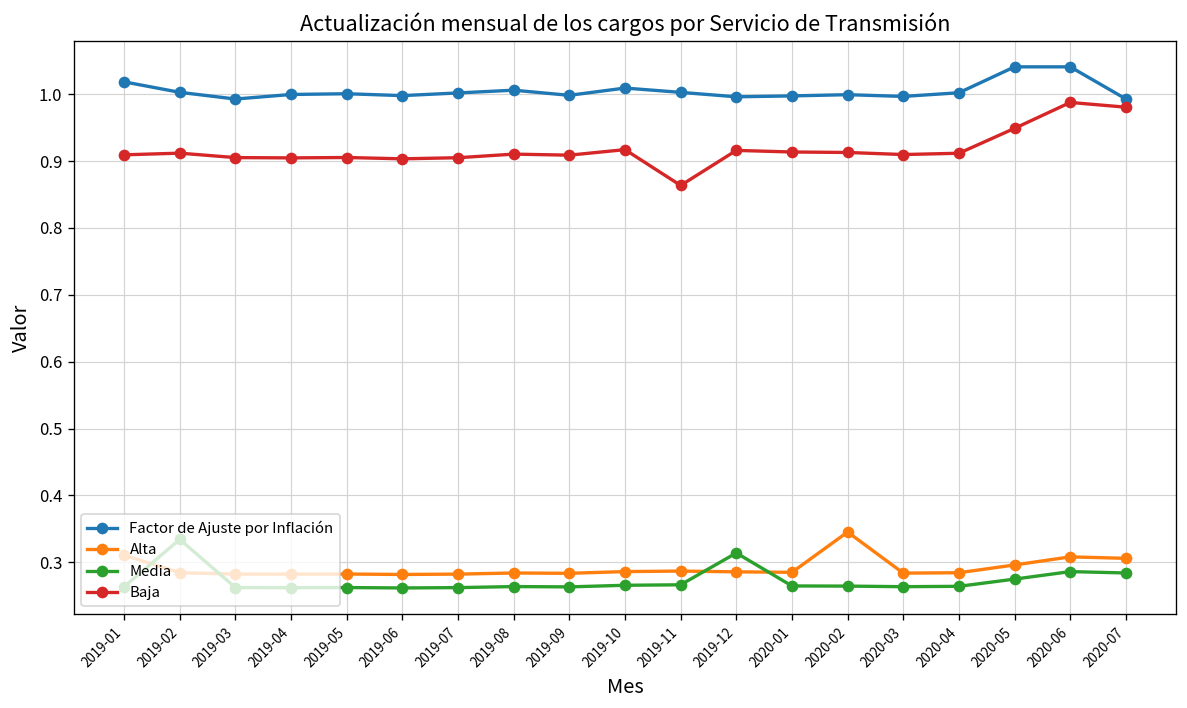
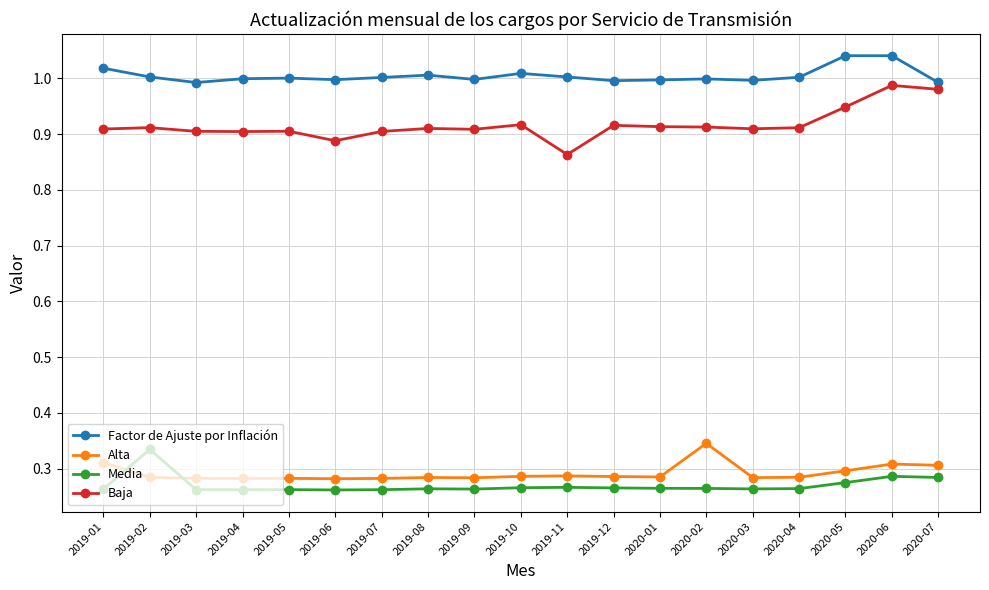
  {
    "Factor de Ajuste por Inflación": {
      "2019-01": 1.02,
      "2019-02": 1.00,
      "2019-03": 0.99,
      "2019-04": 1.00,
      "2019-05": 1.00,
      "2019-06": 1.00,
      "2019-07": 1.00,
      "2019-08": 1.01,
      "2019-09": 1.00,
      "2019-10": 1.01,
      "2019-11": 1.00,
      "2019-12": 1.00,
      "2020-01": 1.00,
      "2020-02": 1.00,
      "2020-03": 1.00,
      "2020-04": 1.00,
      "2020-05": 1.04,
      "2020-06": 1.04,
      "2020-07": 0.99
    },
    "Alta": {
      "2019-05": 0.28,
      "2019-06": 0.28,
      "2019-07": 0.28,
      "2019-08": 0.28,
      "2019-09": 0.28,
      "2019-10": 0.29,
      "2019-11": 0.29,
      "2019-12": 0.29,
      "2020-01": 0.29,
      "2020-02": 0.35,
      "2020-03": 0.28,
      "2020-04": 0.28,
      "2020-05": 0.30,
      "2020-06": 0.31,
      "2020-07": 0.31
    },
    "Media": {
      "2019-05": 0.26,
      "2019-06": 0.26,
      "2019-07": 0.26,
      "2019-08": 0.26,
      "2019-09": 0.26,
      "2019-10": 0.27,
      "2019-11": 0.27,
-     "2019-12": 0.31,
+     "2019-12": 0.27,
      "2020-01": 0.26,
      "2020-02": 0.26,
      "2020-03": 0.26,
      "2020-04": 0.26,
      "2020-05": 0.27,
      "2020-06": 0.29,
      "2020-07": 0.28
    },
    "Baja": {
      "2019-01": 0.91,
      "2019-02": 0.91,
      "2019-03": 0.91,
      "2019-04": 0.90,
      "2019-05": 0.91,
-     "2019-06": 0.90,
+     "2019-06": 0.89,
      "2019-07": 0.90,
      "2019-08": 0.91,
      "2019-09": 0.91,
      "2019-10": 0.92,
      "2019-11": 0.86,
      "2019-12": 0.92,
      "2020-01": 0.91,
      "2020-02": 0.91,
      "2020-03": 0.91,
      "2020-04": 0.91,
      "2020-05": 0.95,
      "2020-06": 0.99,
      "2020-07": 0.98
    }
  }
